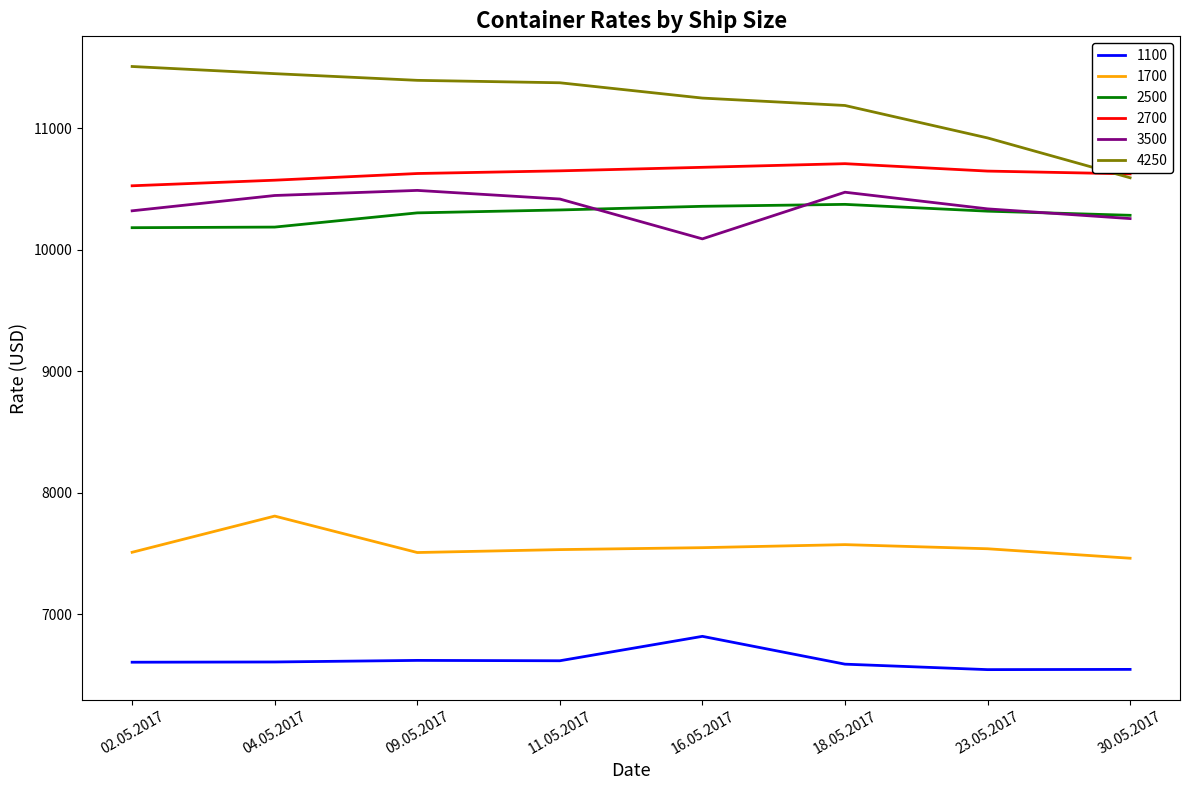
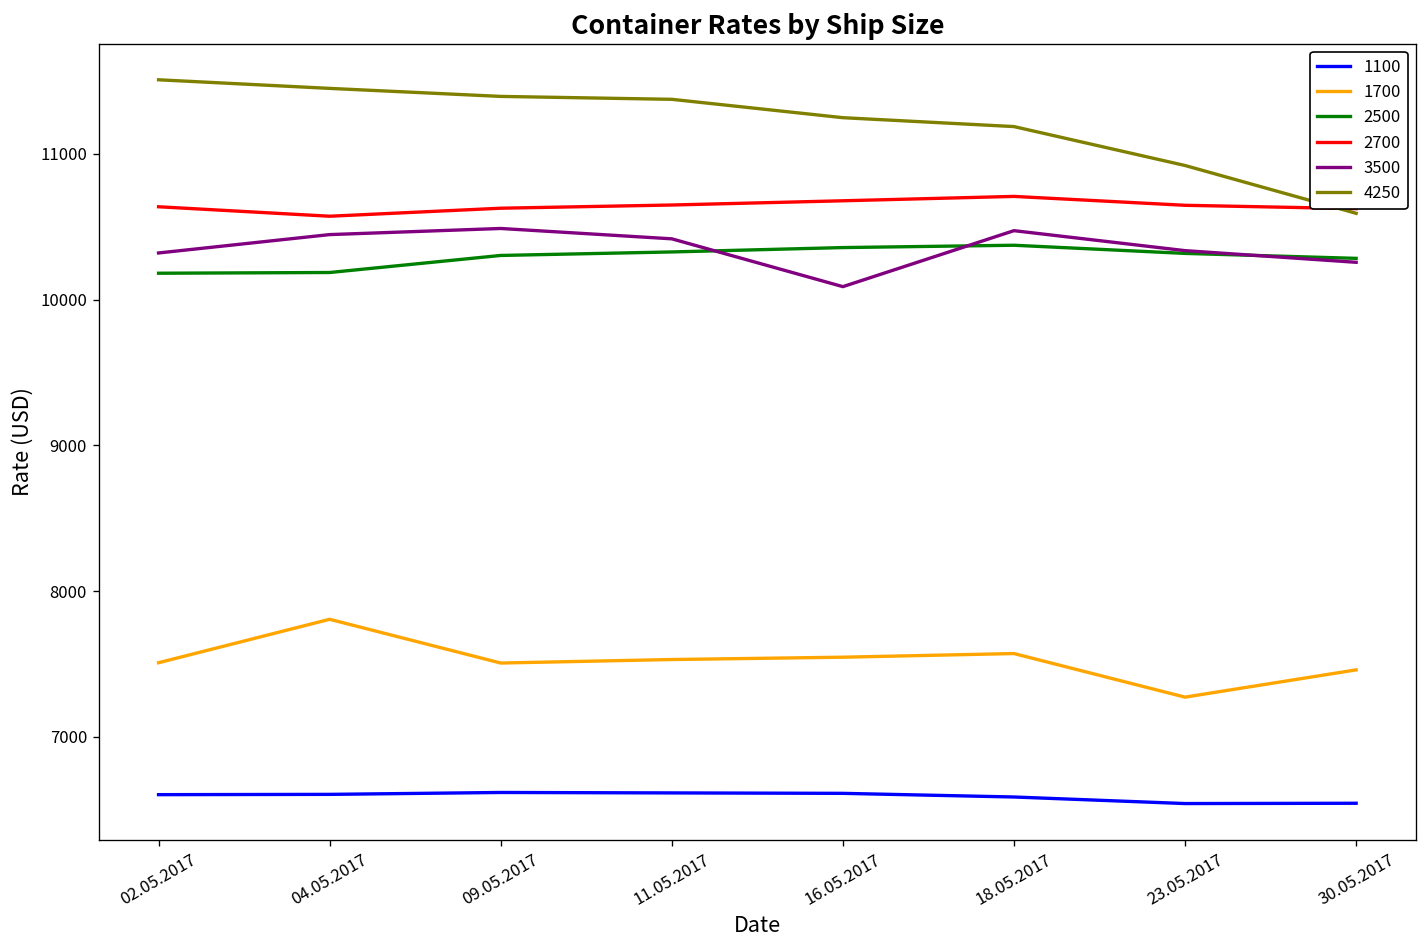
  {
    "1100": {
      "02.05.2017": 6600,
      "04.05.2017": 6610,
      "09.05.2017": 6620,
      "11.05.2017": 6620,
-     "16.05.2017": 6820,
+     "16.05.2017": 6610,
      "18.05.2017": 6590,
      "23.05.2017": 6540,
      "30.05.2017": 6550
    },
    "1700": {
      "02.05.2017": 7510,
      "04.05.2017": 7810,
      "09.05.2017": 7510,
      "11.05.2017": 7530,
      "16.05.2017": 7550,
      "18.05.2017": 7570,
-     "23.05.2017": 7540,
+     "23.05.2017": 7270,
      "30.05.2017": 7460
    },
    "2500": {
      "02.05.2017": 10180,
      "04.05.2017": 10190,
      "09.05.2017": 10300,
      "11.05.2017": 10330,
      "16.05.2017": 10360,
      "18.05.2017": 10370,
      "30.05.2017": 10280
    },
    "2700": {
-     "02.05.2017": 10530,
+     "02.05.2017": 10640,
      "04.05.2017": 10570,
      "09.05.2017": 10630,
      "11.05.2017": 10650,
      "16.05.2017": 10680,
      "18.05.2017": 10710,
      "23.05.2017": 10650,
      "30.05.2017": 10620
    },
    "3500": {
      "02.05.2017": 10320,
      "04.05.2017": 10450,
      "09.05.2017": 10490,
      "11.05.2017": 10420,
      "16.05.2017": 10090,
      "18.05.2017": 10470,
      "30.05.2017": 10260
    },
    "4250": {
      "02.05.2017": 11510,
      "04.05.2017": 11450,
      "09.05.2017": 11390,
      "11.05.2017": 11370,
      "16.05.2017": 11250,
      "18.05.2017": 11190,
      "23.05.2017": 10920,
      "30.05.2017": 10590
    }
  }
